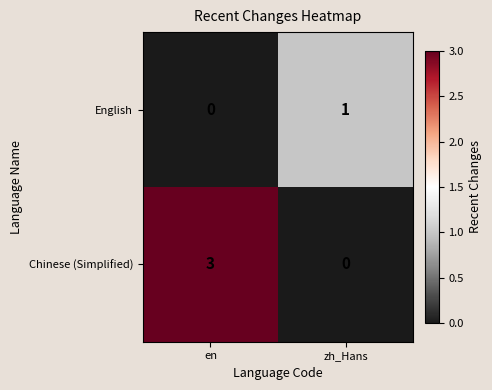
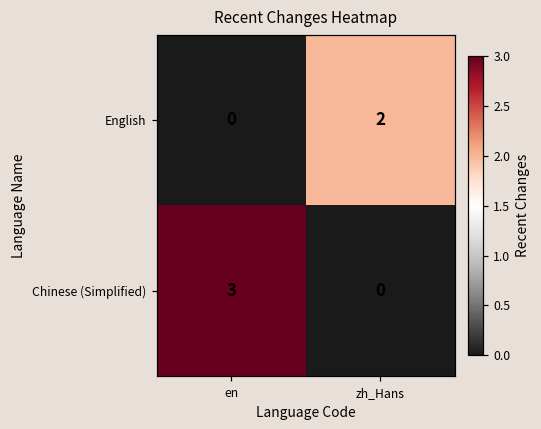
  {
    "English": {
-     "zh_Hans": 1
+     "zh_Hans": 2
    },
    "Chinese (Simplified)": {
      "en": 3
    }
  }
